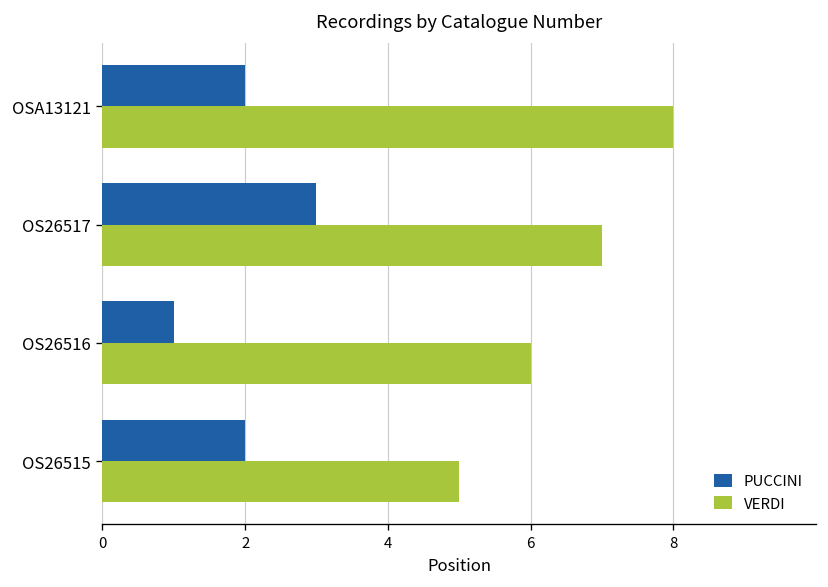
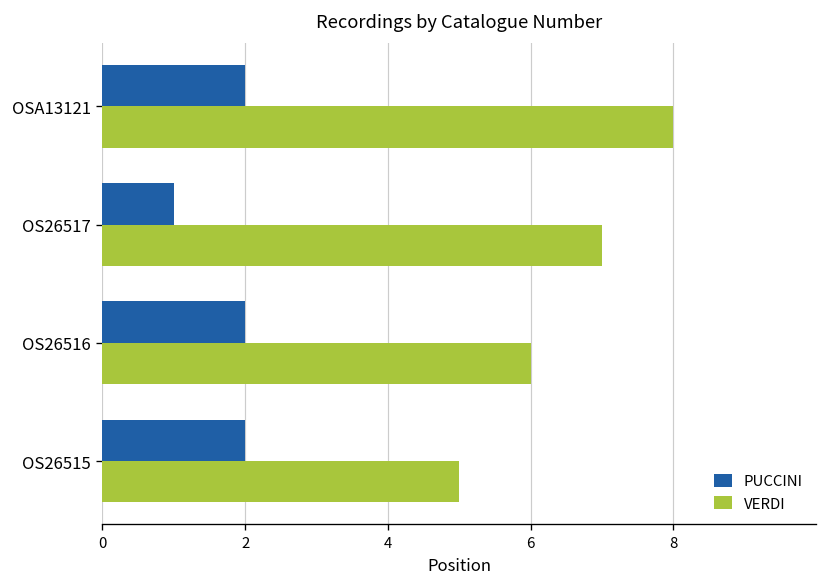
  {
    "PUCCINI": {
      "OSA13121": 2,
-     "OS26517": 3,
-     "OS26516": 1,
+     "OS26517": 1,
+     "OS26516": 2,
      "OS26515": 2
    },
    "VERDI": {
      "OSA13121": 8,
      "OS26517": 7,
      "OS26516": 6,
      "OS26515": 5
    }
  }
